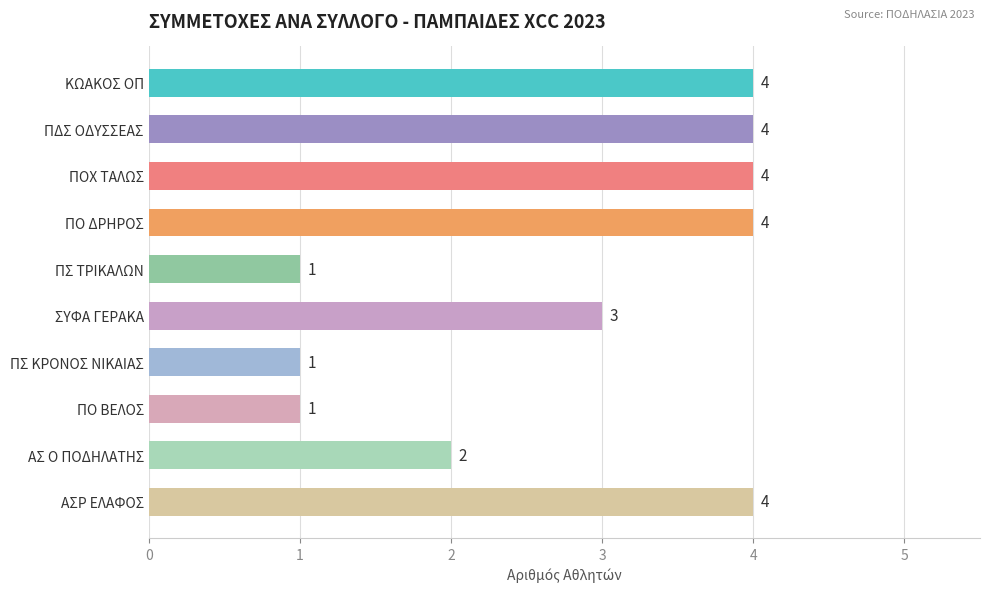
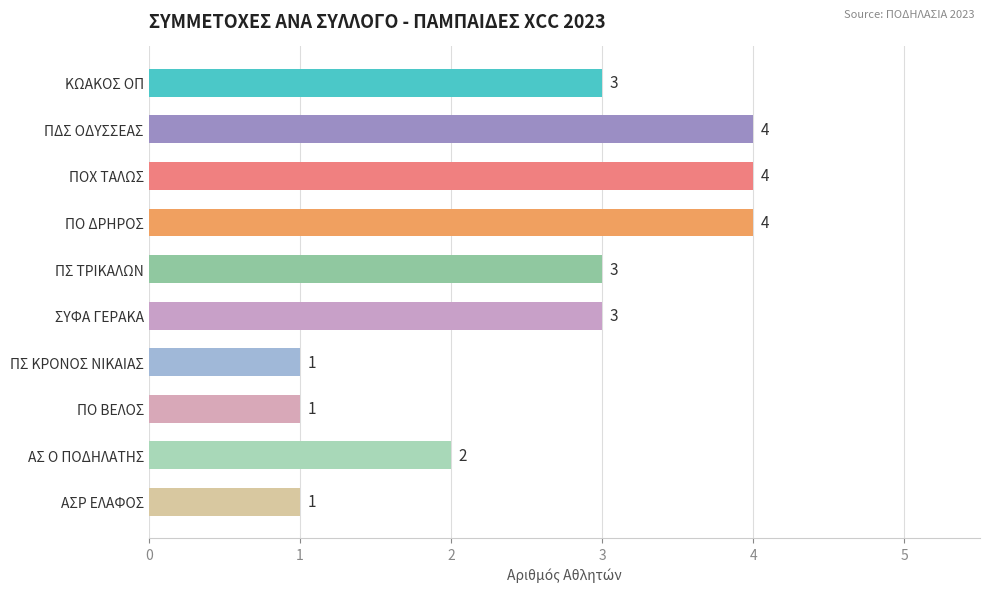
  {
-   "ΚΩΑΚΟΣ ΟΠ": 4,
+   "ΚΩΑΚΟΣ ΟΠ": 3,
    "ΠΔΣ ΟΔΥΣΣΕΑΣ": 4,
    "ΠΟΧ ΤΑΛΩΣ": 4,
    "ΠΟ ΔΡΗΡΟΣ": 4,
-   "ΠΣ ΤΡΙΚΑΛΩΝ": 1,
+   "ΠΣ ΤΡΙΚΑΛΩΝ": 3,
    "ΣΥΦΑ ΓΕΡΑΚΑ": 3,
    "ΠΣ ΚΡΟΝΟΣ ΝΙΚΑΙΑΣ": 1,
    "ΠΟ ΒΕΛΟΣ": 1,
    "ΑΣ Ο ΠΟΔΗΛΑΤΗΣ": 2,
-   "ΑΣΡ ΕΛΑΦΟΣ": 4
+   "ΑΣΡ ΕΛΑΦΟΣ": 1
  }
